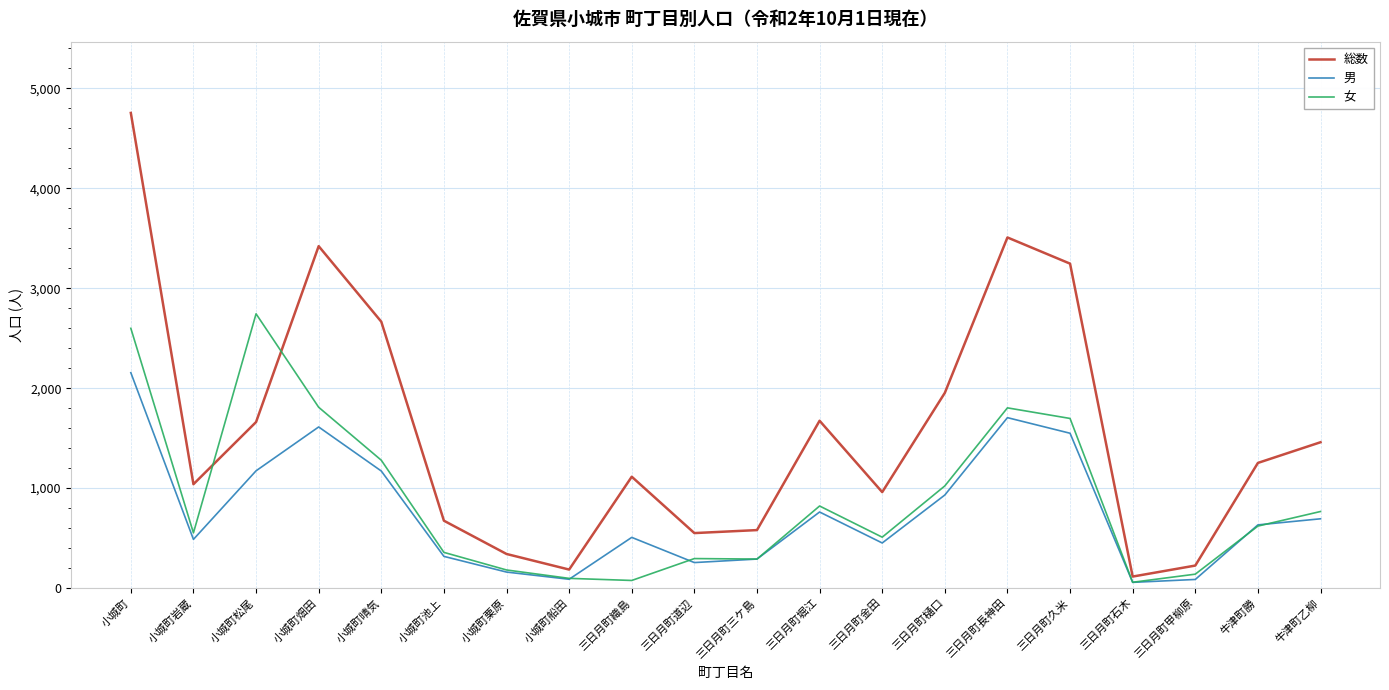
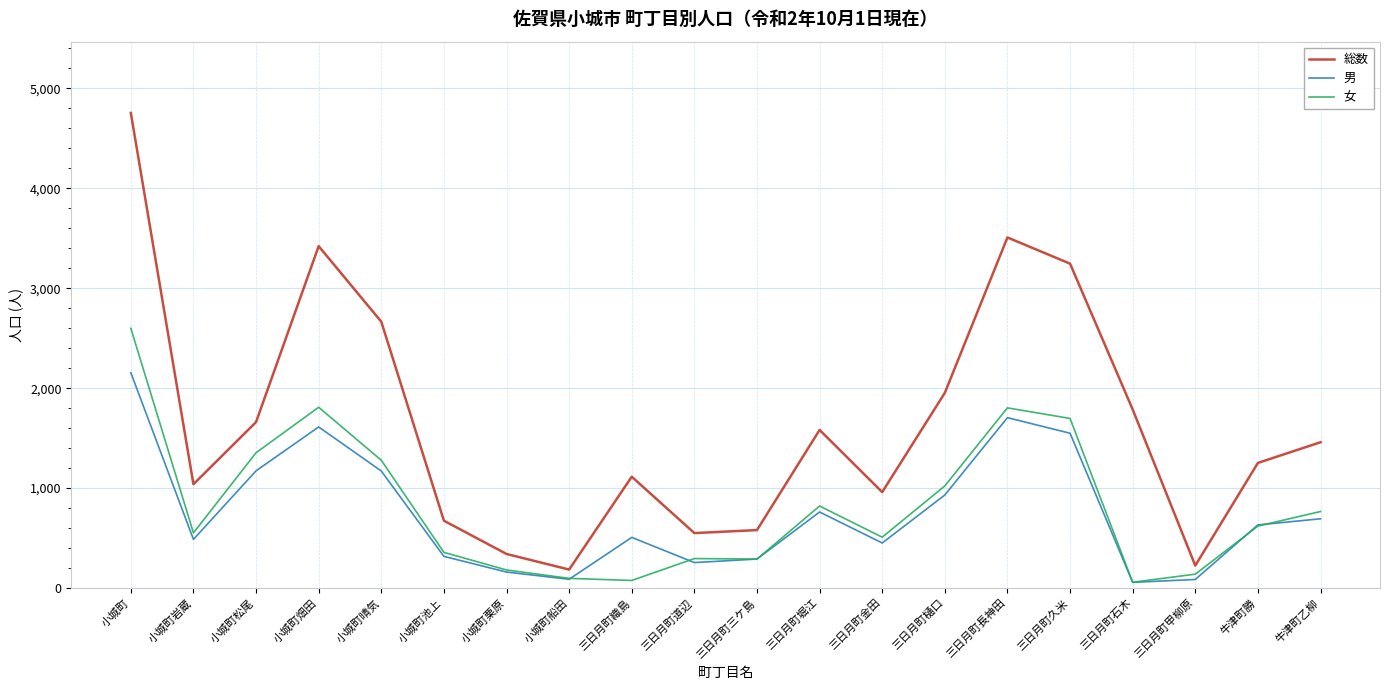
  {
    "総数": {
      "小城町": "4,800",
      "小城町岩蔵": "1,000",
      "小城町松尾": "1,700",
      "小城町畑田": "3,400",
      "小城町晴気": "2,700",
      "小城町池上": "700",
      "小城町栗原": "300",
      "小城町船田": "200",
      "三日月町織島": "1,100",
      "三日月町道辺": "600",
      "三日月町三ケ島": "600",
-     "三日月町堀江": "1,700",
+     "三日月町堀江": "1,600",
      "三日月町金田": "1,000",
      "三日月町樋口": "2,000",
      "三日月町長神田": "3,500",
      "三日月町久米": "3,200",
-     "三日月町石木": "100",
+     "三日月町石木": "1,800",
      "三日月町甲柳原": "200",
      "牛津町勝": "1,300",
      "牛津町乙柳": "1,500"
    },
    "男": {
      "小城町": "2,200",
      "小城町岩蔵": "500",
      "小城町松尾": "1,200",
      "小城町畑田": "1,600",
      "小城町晴気": "1,200",
      "小城町池上": "300",
      "三日月町織島": "500",
      "三日月町道辺": "300",
      "三日月町堀江": "800",
      "三日月町金田": "500",
      "三日月町樋口": "900",
      "三日月町長神田": "1,700",
      "三日月町久米": "1,500",
      "三日月町甲柳原": "100",
      "牛津町乙柳": "700"
    },
    "女": {
      "小城町": "2,600",
      "小城町岩蔵": "600",
-     "小城町松尾": "2,700",
+     "小城町松尾": "1,400",
      "小城町畑田": "1,800",
      "小城町晴気": "1,300",
      "小城町池上": "400",
      "三日月町織島": "100",
      "三日月町道辺": "300",
      "三日月町堀江": "800",
      "三日月町金田": "500",
      "三日月町樋口": "1,000",
      "三日月町長神田": "1,800",
      "三日月町久米": "1,700",
      "三日月町甲柳原": "100",
      "牛津町乙柳": "800"
    }
  }
